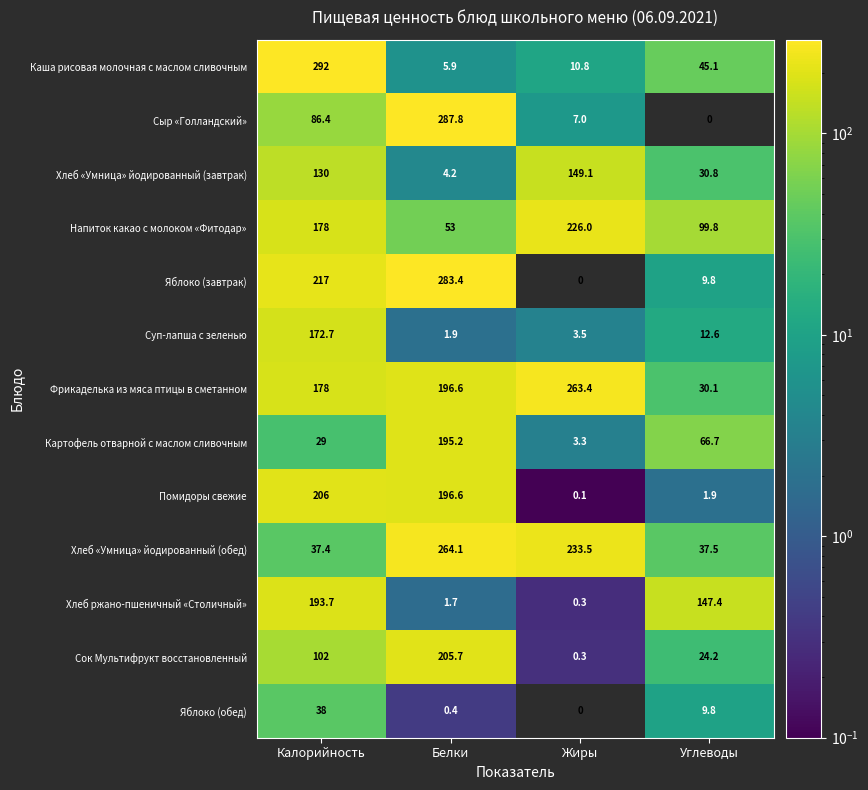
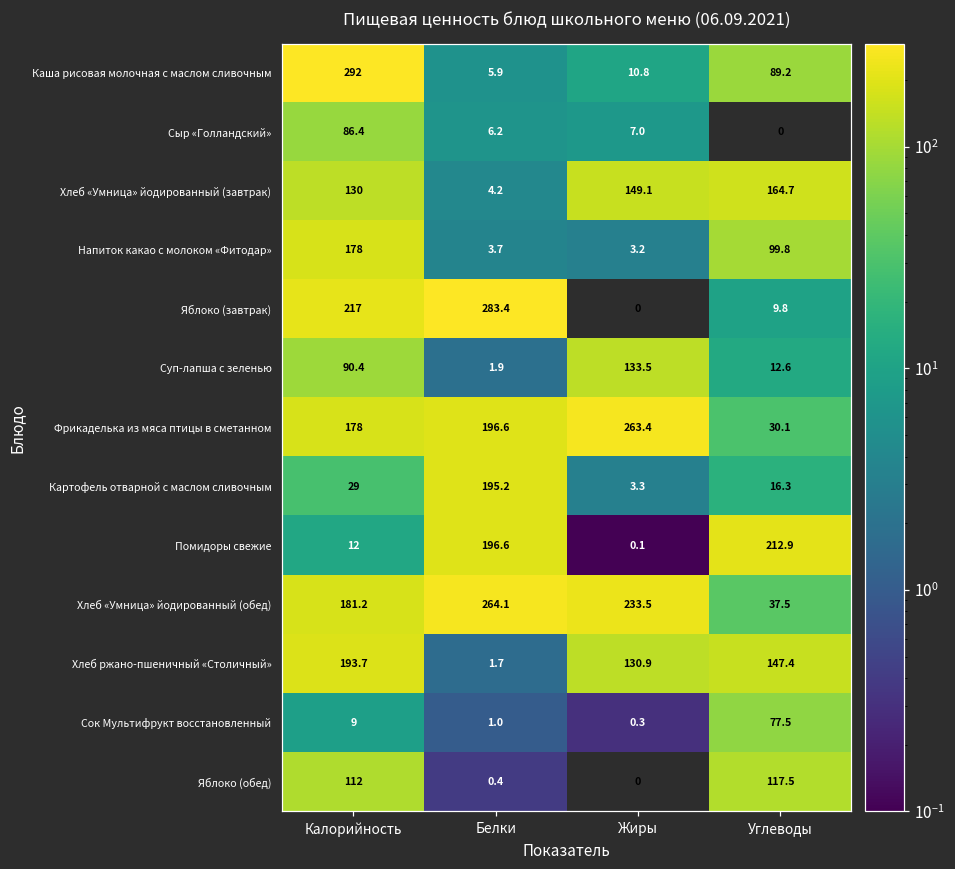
  {
    "Каша рисовая молочная с маслом сливочным": {
      "Калорийность": 292,
      "Белки": 5.9,
      "Жиры": 10.8,
-     "Углеводы": 45.1
+     "Углеводы": 89.2
    },
    "Сыр «Голландский»": {
      "Калорийность": 86.4,
-     "Белки": 287.8,
+     "Белки": 6.2,
      "Жиры": 7.0
    },
    "Хлеб «Умница» йодированный (завтрак)": {
      "Калорийность": 130,
      "Белки": 4.2,
      "Жиры": 149.1,
-     "Углеводы": 30.8
+     "Углеводы": 164.7
    },
    "Напиток какао с молоком «Фитодар»": {
      "Калорийность": 178,
-     "Белки": 53,
-     "Жиры": 226.0,
+     "Белки": 3.7,
+     "Жиры": 3.2,
      "Углеводы": 99.8
    },
    "Яблоко (завтрак)": {
      "Калорийность": 217,
      "Белки": 283.4,
      "Углеводы": 9.8
    },
    "Суп-лапша с зеленью": {
-     "Калорийность": 172.7,
+     "Калорийность": 90.4,
      "Белки": 1.9,
-     "Жиры": 3.5,
+     "Жиры": 133.5,
      "Углеводы": 12.6
    },
    "Фрикаделька из мяса птицы в сметанном": {
      "Калорийность": 178,
      "Белки": 196.6,
      "Жиры": 263.4,
      "Углеводы": 30.1
    },
    "Картофель отварной с маслом сливочным": {
      "Калорийность": 29,
      "Белки": 195.2,
      "Жиры": 3.3,
-     "Углеводы": 66.7
+     "Углеводы": 16.3
    },
    "Помидоры свежие": {
-     "Калорийность": 206,
+     "Калорийность": 12,
      "Белки": 196.6,
      "Жиры": 0.1,
-     "Углеводы": 1.9
+     "Углеводы": 212.9
    },
    "Хлеб «Умница» йодированный (обед)": {
-     "Калорийность": 37.4,
+     "Калорийность": 181.2,
      "Белки": 264.1,
      "Жиры": 233.5,
      "Углеводы": 37.5
    },
    "Хлеб ржано-пшеничный «Столичный»": {
      "Калорийность": 193.7,
      "Белки": 1.7,
-     "Жиры": 0.3,
+     "Жиры": 130.9,
      "Углеводы": 147.4
    },
    "Сок Мультифрукт восстановленный": {
-     "Калорийность": 102,
-     "Белки": 205.7,
+     "Калорийность": 9,
+     "Белки": 1.0,
      "Жиры": 0.3,
-     "Углеводы": 24.2
+     "Углеводы": 77.5
    },
    "Яблоко (обед)": {
-     "Калорийность": 38,
+     "Калорийность": 112,
      "Белки": 0.4,
-     "Углеводы": 9.8
+     "Углеводы": 117.5
    }
  }
